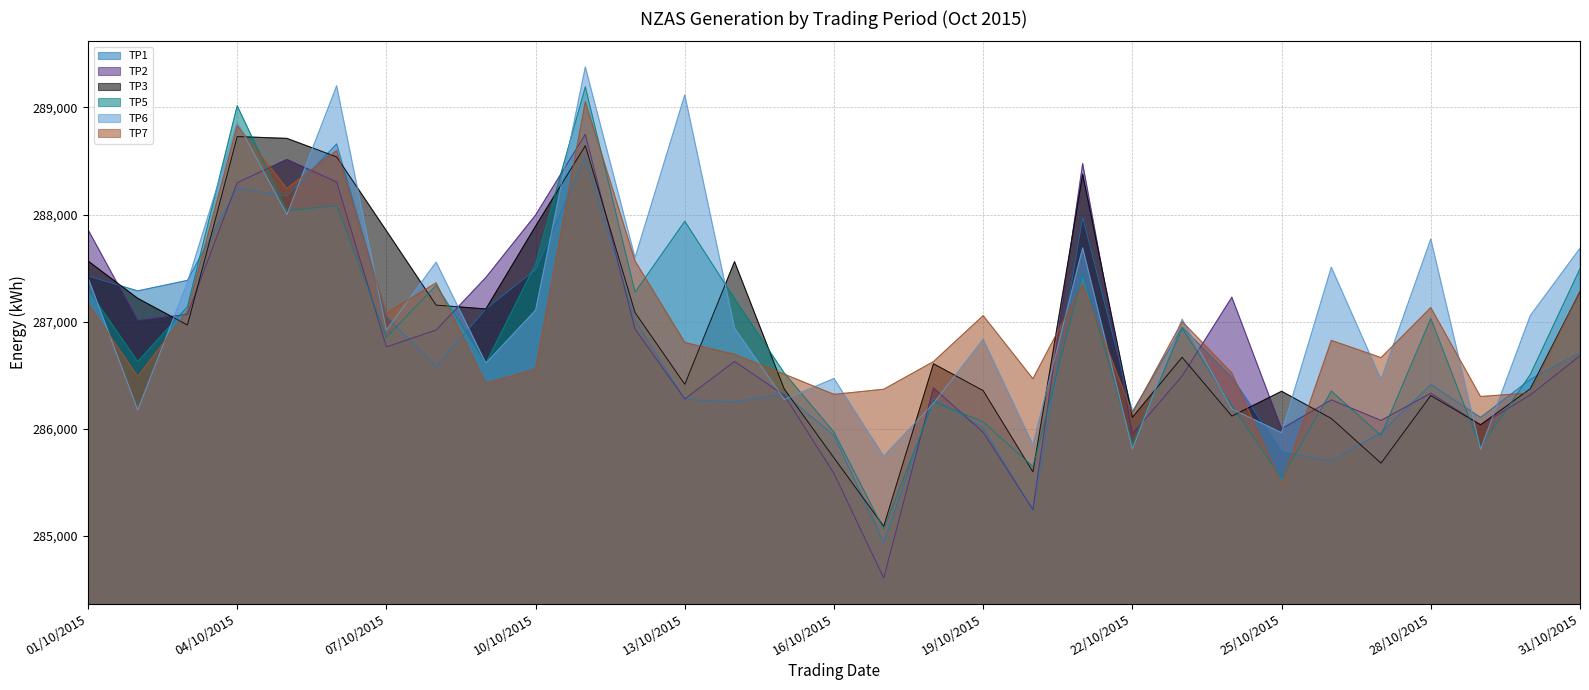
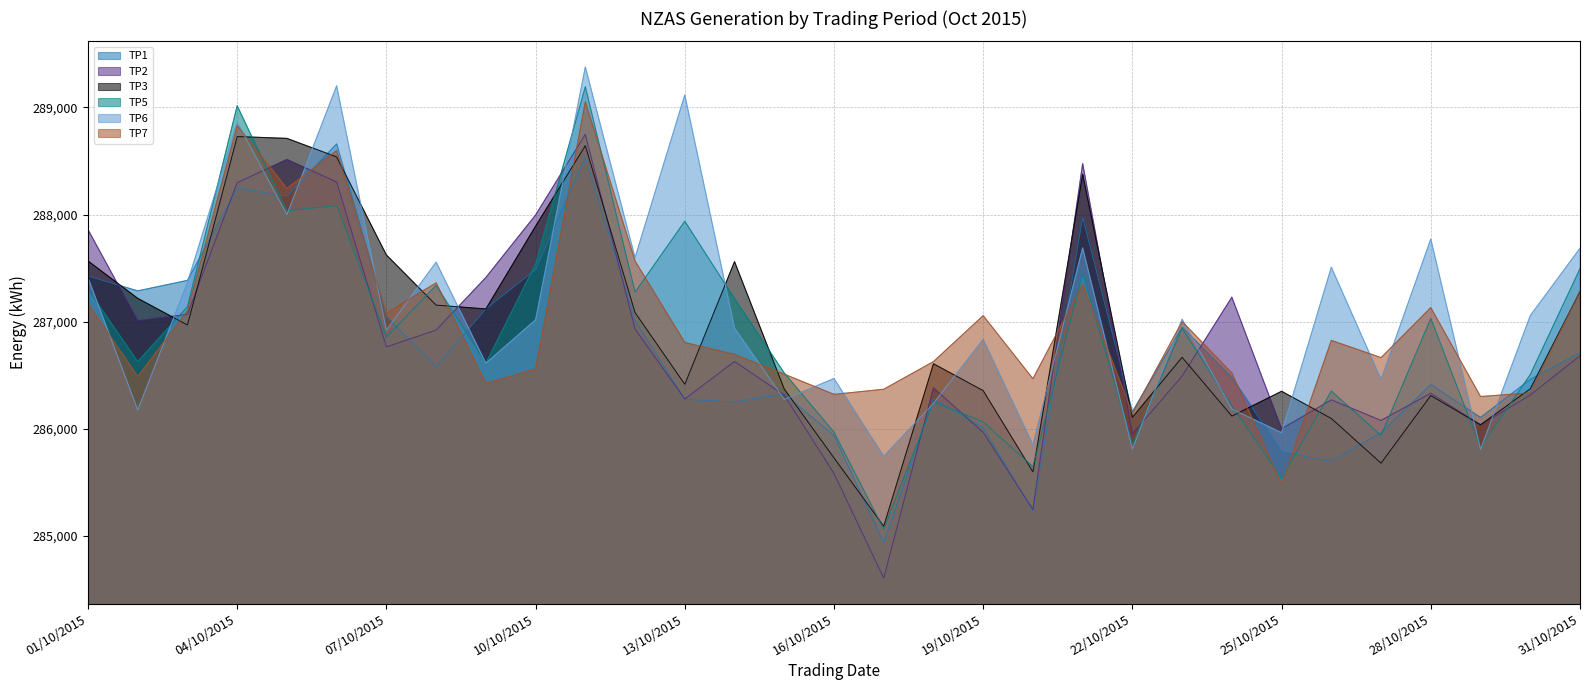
  {
    "TP2": {
      "01/10/2015": "287,860",
      "04/10/2015": "288,300",
      "07/10/2015": "286,770",
      "10/10/2015": "288,000",
      "16/10/2015": "285,580",
      "19/10/2015": "285,970",
      "22/10/2015": "285,950",
      "25/10/2015": "286,000",
      "31/10/2015": "286,680"
    },
    "TP3": {
      "01/10/2015": "287,570",
      "04/10/2015": "288,730",
-     "07/10/2015": "287,850",
+     "07/10/2015": "287,620",
      "10/10/2015": "287,890",
      "13/10/2015": "286,420",
      "16/10/2015": "285,730",
      "19/10/2015": "286,360",
      "22/10/2015": "286,110",
      "25/10/2015": "286,350"
    },
    "TP6": {
      "04/10/2015": "288,860",
      "07/10/2015": "286,920",
-     "10/10/2015": "287,110",
+     "10/10/2015": "287,020",
      "13/10/2015": "289,120",
      "16/10/2015": "286,470",
      "19/10/2015": "286,840",
      "22/10/2015": "285,810",
      "25/10/2015": "285,960",
      "28/10/2015": "287,770",
      "31/10/2015": "287,690"
    },
    "TP7": {
      "01/10/2015": "287,170",
      "04/10/2015": "288,830",
      "07/10/2015": "287,080",
      "10/10/2015": "286,560",
      "13/10/2015": "286,810",
      "16/10/2015": "286,320",
      "19/10/2015": "287,060",
      "25/10/2015": "285,480",
      "28/10/2015": "287,130"
    }
  }
